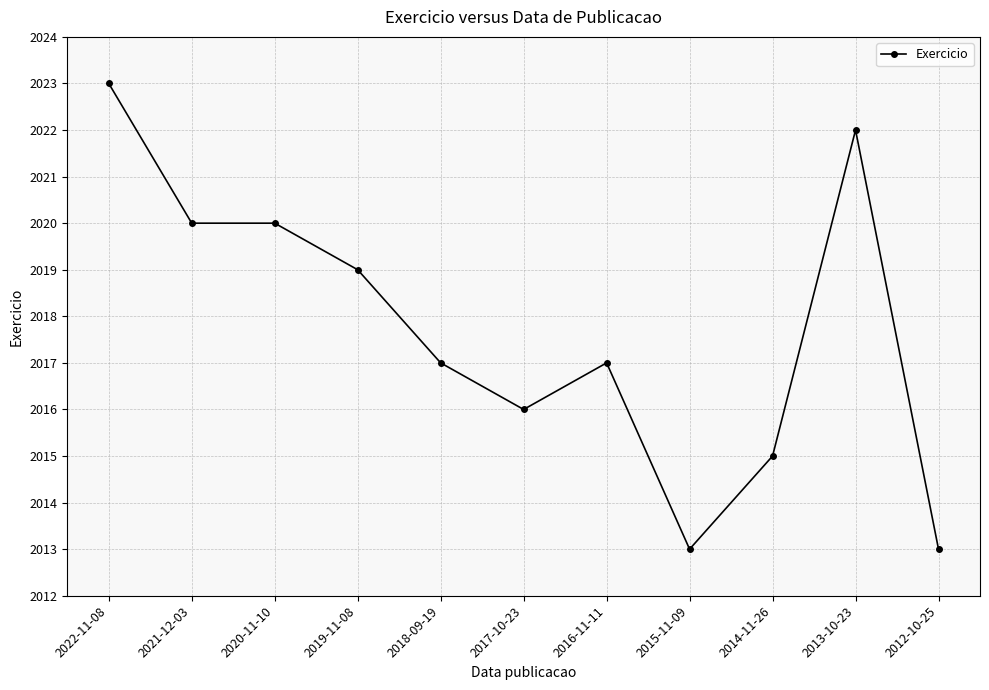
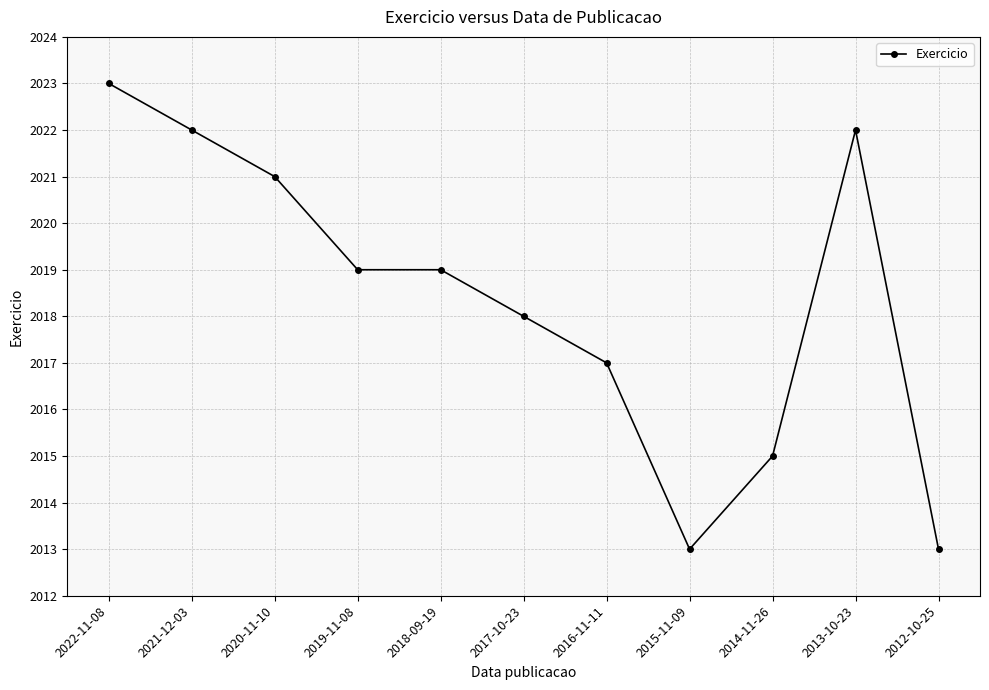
  {
    "2022-11-08": 2023,
-   "2021-12-03": 2020,
-   "2020-11-10": 2020,
+   "2021-12-03": 2022,
+   "2020-11-10": 2021,
    "2019-11-08": 2019,
-   "2018-09-19": 2017,
-   "2017-10-23": 2016,
+   "2018-09-19": 2019,
+   "2017-10-23": 2018,
    "2016-11-11": 2017,
    "2015-11-09": 2013,
    "2014-11-26": 2015,
    "2013-10-23": 2022,
    "2012-10-25": 2013
  }
